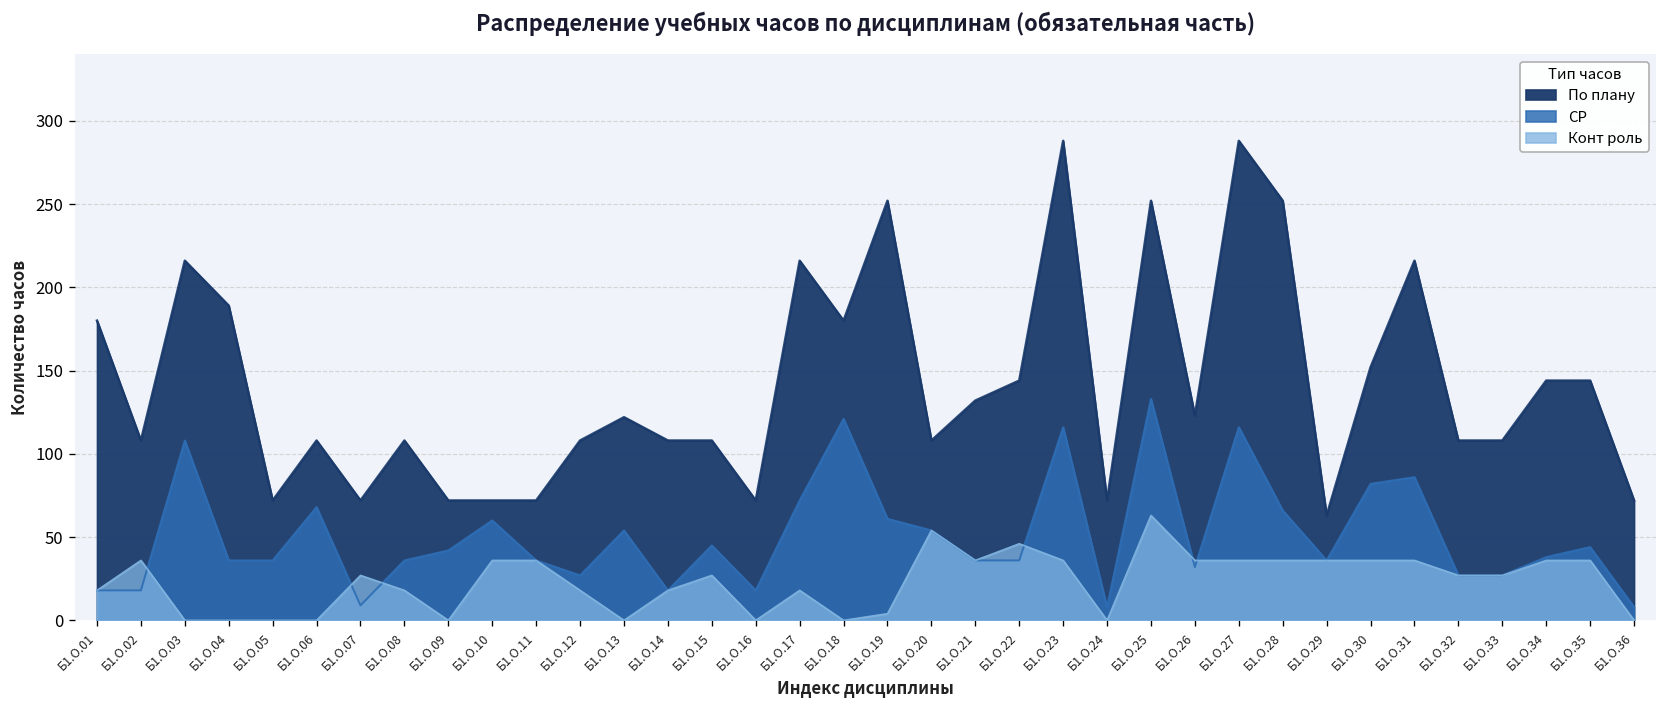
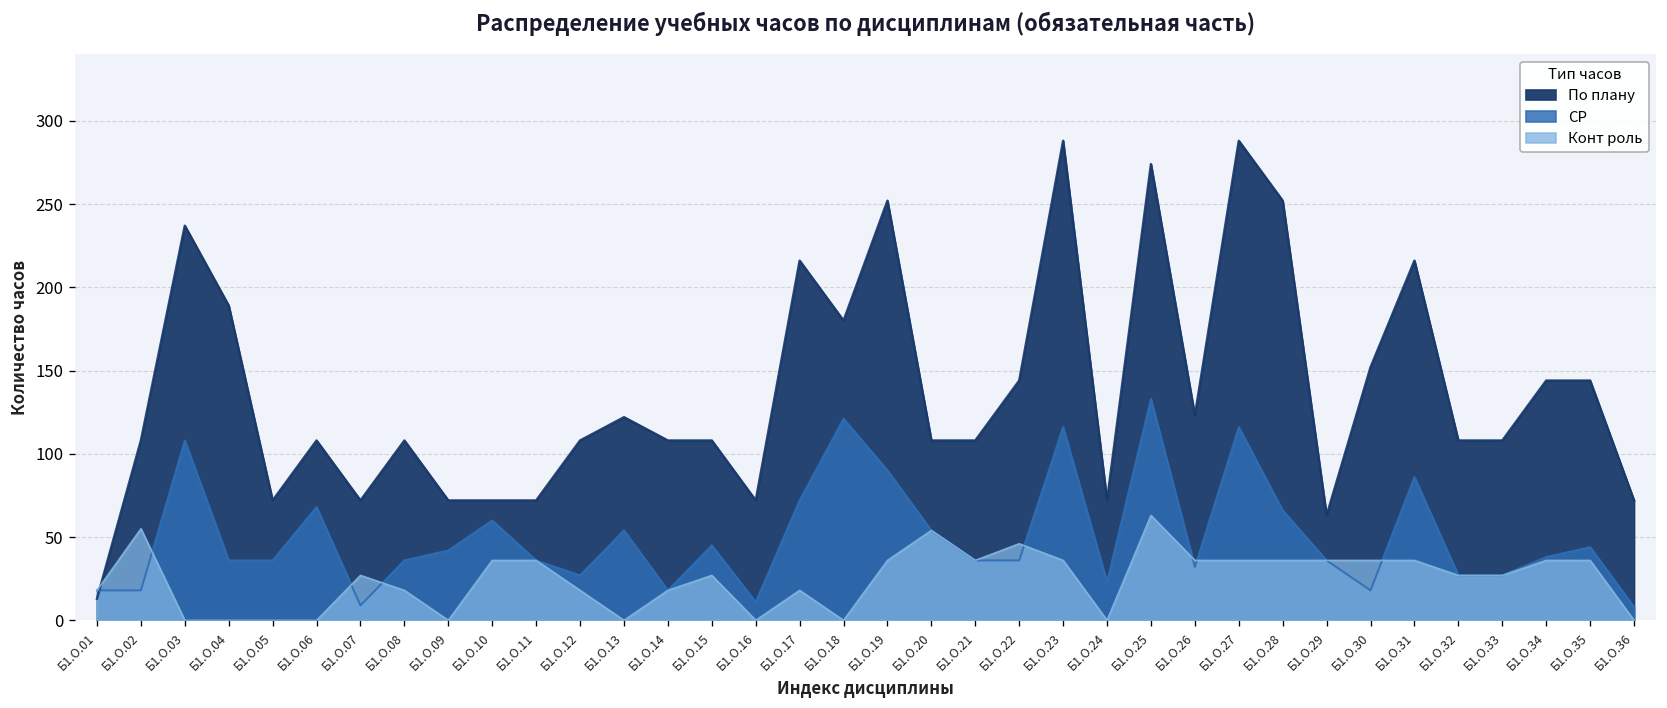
  {
    "По плану": {
-     "Б1.О.01": 180,
+     "Б1.О.01": 13,
      "Б1.О.02": 108,
-     "Б1.О.03": 216,
+     "Б1.О.03": 237,
      "Б1.О.04": 189,
      "Б1.О.05": 72,
      "Б1.О.06": 108,
      "Б1.О.07": 72,
      "Б1.О.08": 108,
      "Б1.О.09": 72,
      "Б1.О.10": 72,
      "Б1.О.11": 72,
      "Б1.О.12": 108,
      "Б1.О.13": 122,
      "Б1.О.14": 108,
      "Б1.О.15": 108,
      "Б1.О.16": 72,
      "Б1.О.17": 216,
      "Б1.О.18": 180,
      "Б1.О.19": 252,
      "Б1.О.20": 108,
-     "Б1.О.21": 132,
+     "Б1.О.21": 108,
      "Б1.О.22": 144,
      "Б1.О.23": 288,
      "Б1.О.24": 72,
-     "Б1.О.25": 252,
+     "Б1.О.25": 274,
      "Б1.О.26": 123,
      "Б1.О.27": 288,
      "Б1.О.28": 252,
      "Б1.О.29": 63,
      "Б1.О.30": 152,
      "Б1.О.31": 216,
      "Б1.О.32": 108,
      "Б1.О.33": 108,
      "Б1.О.34": 144,
      "Б1.О.35": 144,
      "Б1.О.36": 72
    },
    "СР": {
      "Б1.О.02": 18,
      "Б1.О.03": 108,
      "Б1.О.04": 36,
      "Б1.О.05": 36,
      "Б1.О.06": 68,
      "Б1.О.07": 9,
      "Б1.О.08": 36,
      "Б1.О.09": 42,
      "Б1.О.10": 60,
      "Б1.О.12": 27,
      "Б1.О.13": 54,
      "Б1.О.15": 45,
-     "Б1.О.16": 18,
+     "Б1.О.16": 11,
      "Б1.О.17": 72,
      "Б1.О.18": 121,
-     "Б1.О.19": 61,
+     "Б1.О.19": 90,
      "Б1.О.22": 36,
      "Б1.О.23": 116,
-     "Б1.О.24": 8,
+     "Б1.О.24": 23,
      "Б1.О.25": 133,
      "Б1.О.26": 32,
      "Б1.О.27": 116,
      "Б1.О.28": 66,
-     "Б1.О.30": 82,
+     "Б1.О.30": 18,
      "Б1.О.31": 86,
      "Б1.О.34": 38,
      "Б1.О.35": 44,
      "Б1.О.36": 8
    },
    "Конт роль": {
-     "Б1.О.02": 36,
+     "Б1.О.02": 55,
      "Б1.О.03": 0,
      "Б1.О.04": 0,
      "Б1.О.05": 0,
      "Б1.О.06": 0,
      "Б1.О.07": 27,
      "Б1.О.08": 18,
      "Б1.О.09": 0,
      "Б1.О.10": 36,
      "Б1.О.12": 18,
      "Б1.О.13": 0,
      "Б1.О.15": 27,
      "Б1.О.16": 0,
      "Б1.О.17": 18,
      "Б1.О.18": 0,
-     "Б1.О.19": 4,
+     "Б1.О.19": 36,
      "Б1.О.22": 46,
      "Б1.О.23": 36,
      "Б1.О.24": 0,
      "Б1.О.25": 63,
      "Б1.О.26": 36,
      "Б1.О.27": 36,
      "Б1.О.28": 36,
      "Б1.О.30": 36,
      "Б1.О.31": 36,
      "Б1.О.34": 36,
      "Б1.О.35": 36,
      "Б1.О.36": 0
    }
  }
